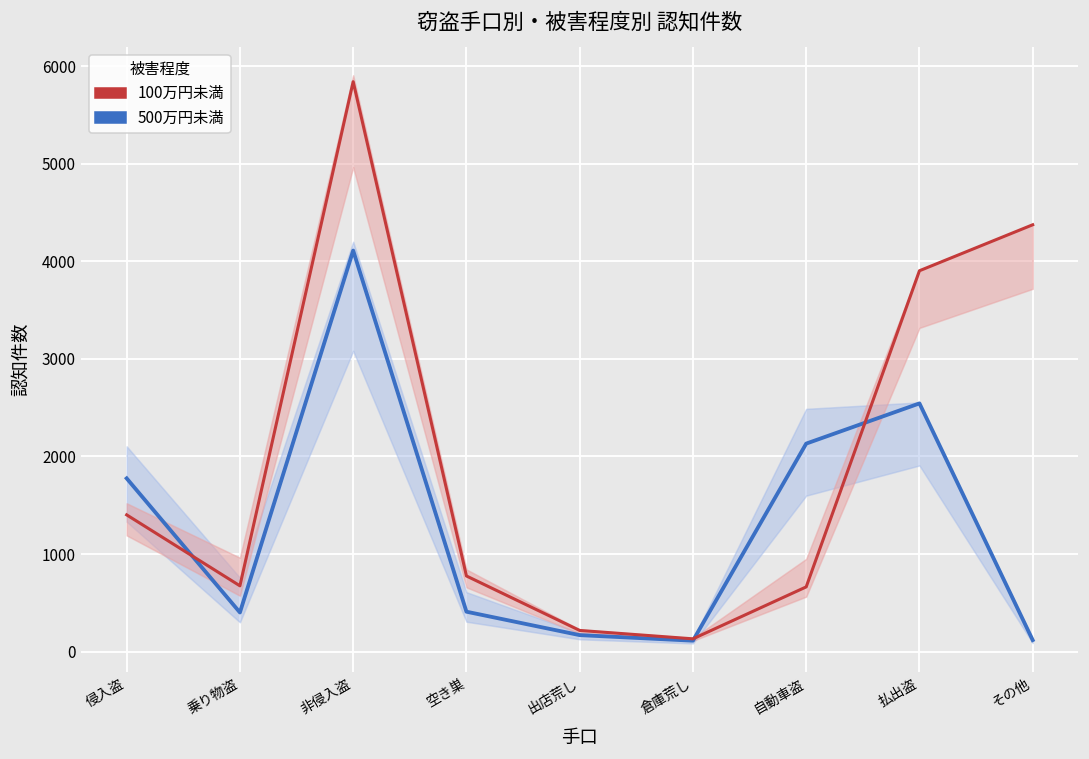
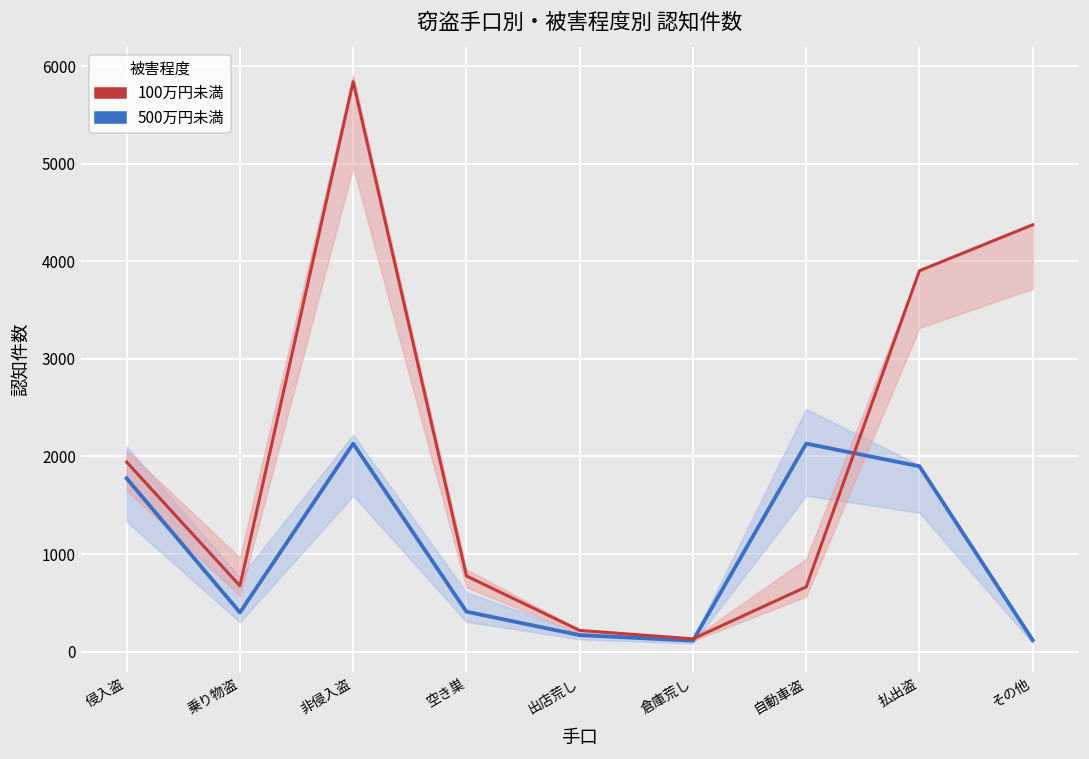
  {
    "500万円未満": {
      "侵入盗": 1800,
      "乗り物盗": 400,
-     "非侵入盗": 4100,
+     "非侵入盗": 2100,
      "空き巣": 400,
      "自動車盗": 2100,
-     "払出盗": 2500
+     "払出盗": 1900
    },
    "100万円未満": {
-     "侵入盗": 1400,
+     "侵入盗": 1900,
      "乗り物盗": 700,
      "非侵入盗": 5800,
      "空き巣": 800,
      "自動車盗": 700
    }
  }
